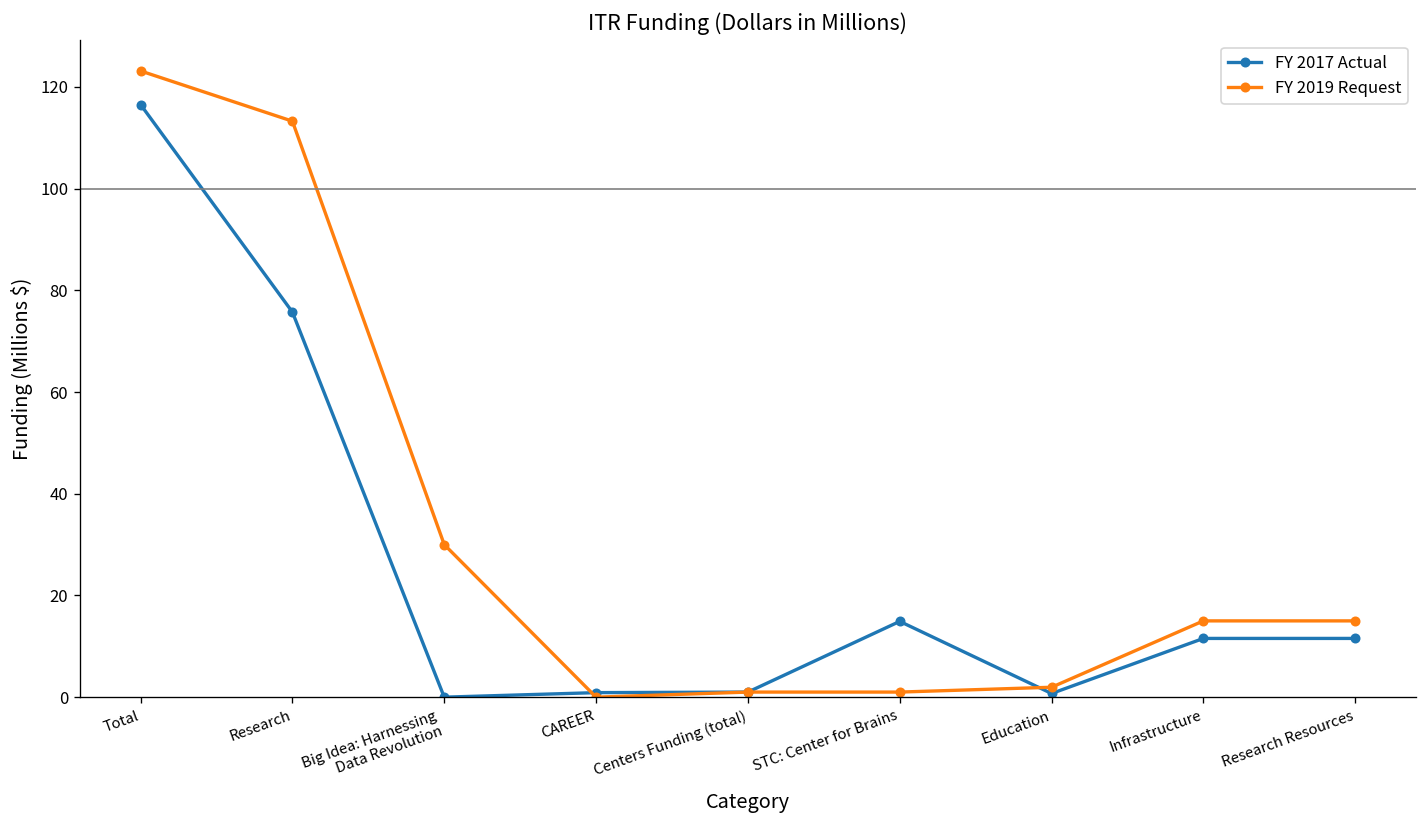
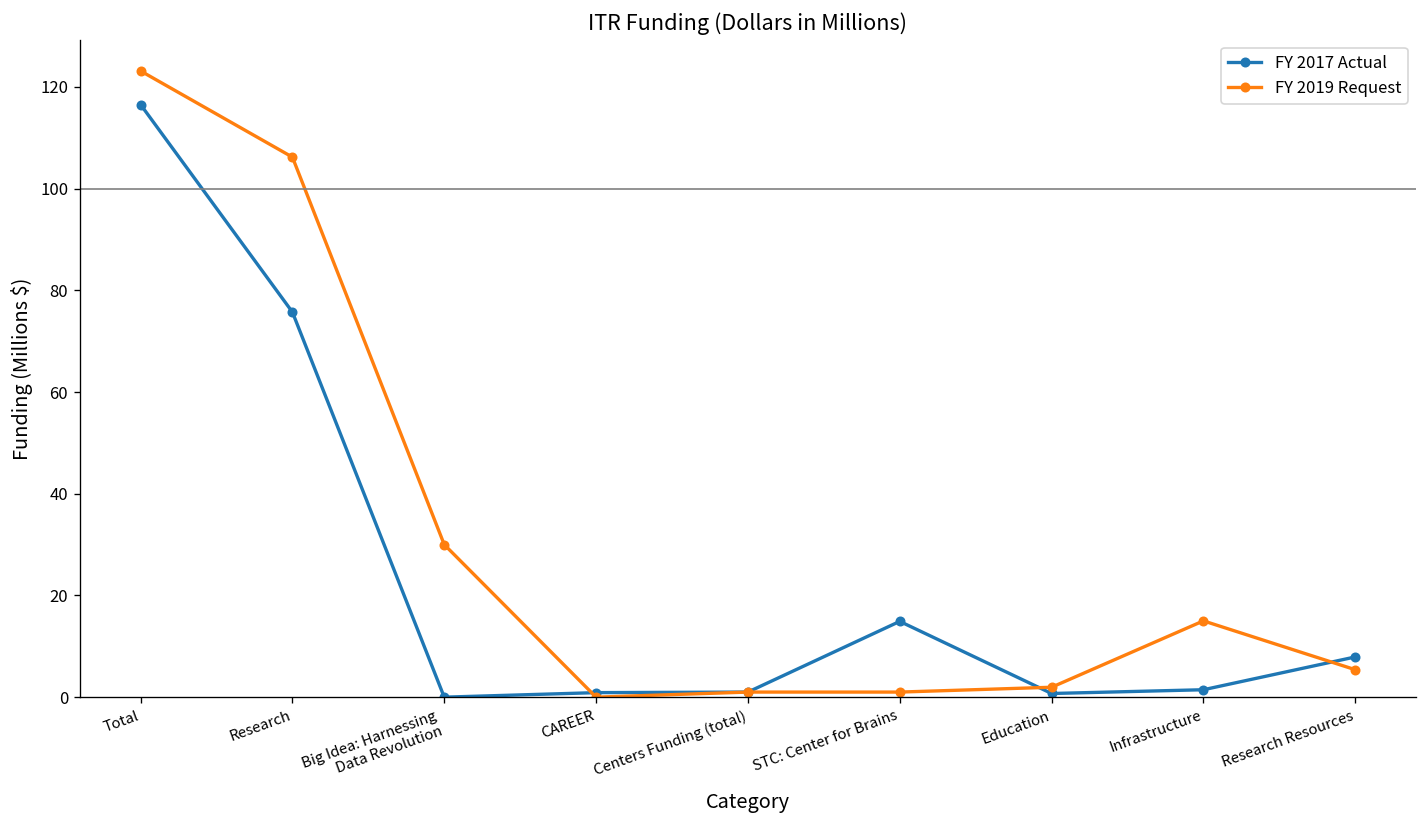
  {
    "FY 2017 Actual": {
      "Total": 117,
      "Research": 76,
      "Big Idea: Harnessing Data Revolution": 0,
      "CAREER": 1,
      "STC: Center for Brains": 15,
      "Education": 1,
-     "Infrastructure": 12,
-     "Research Resources": 12
+     "Infrastructure": 1,
+     "Research Resources": 8
    },
    "FY 2019 Request": {
      "Total": 123,
-     "Research": 113,
+     "Research": 106,
      "Big Idea: Harnessing Data Revolution": 30,
      "CAREER": 0,
      "STC: Center for Brains": 1,
      "Education": 2,
      "Infrastructure": 15,
-     "Research Resources": 15
+     "Research Resources": 5
    }
  }
